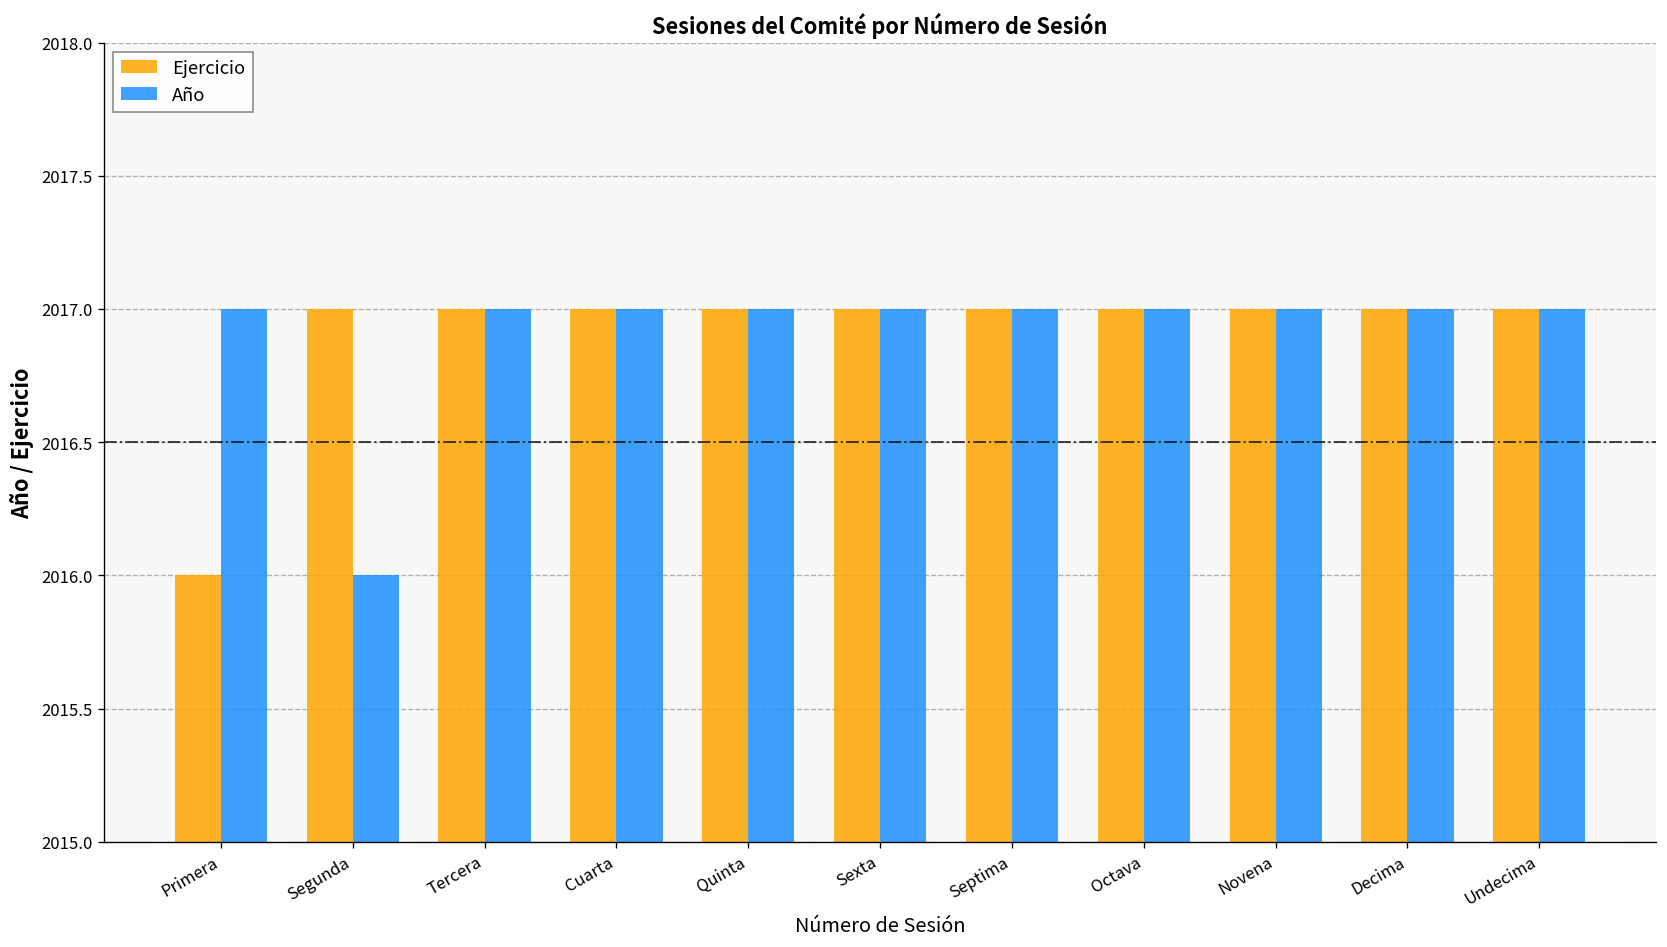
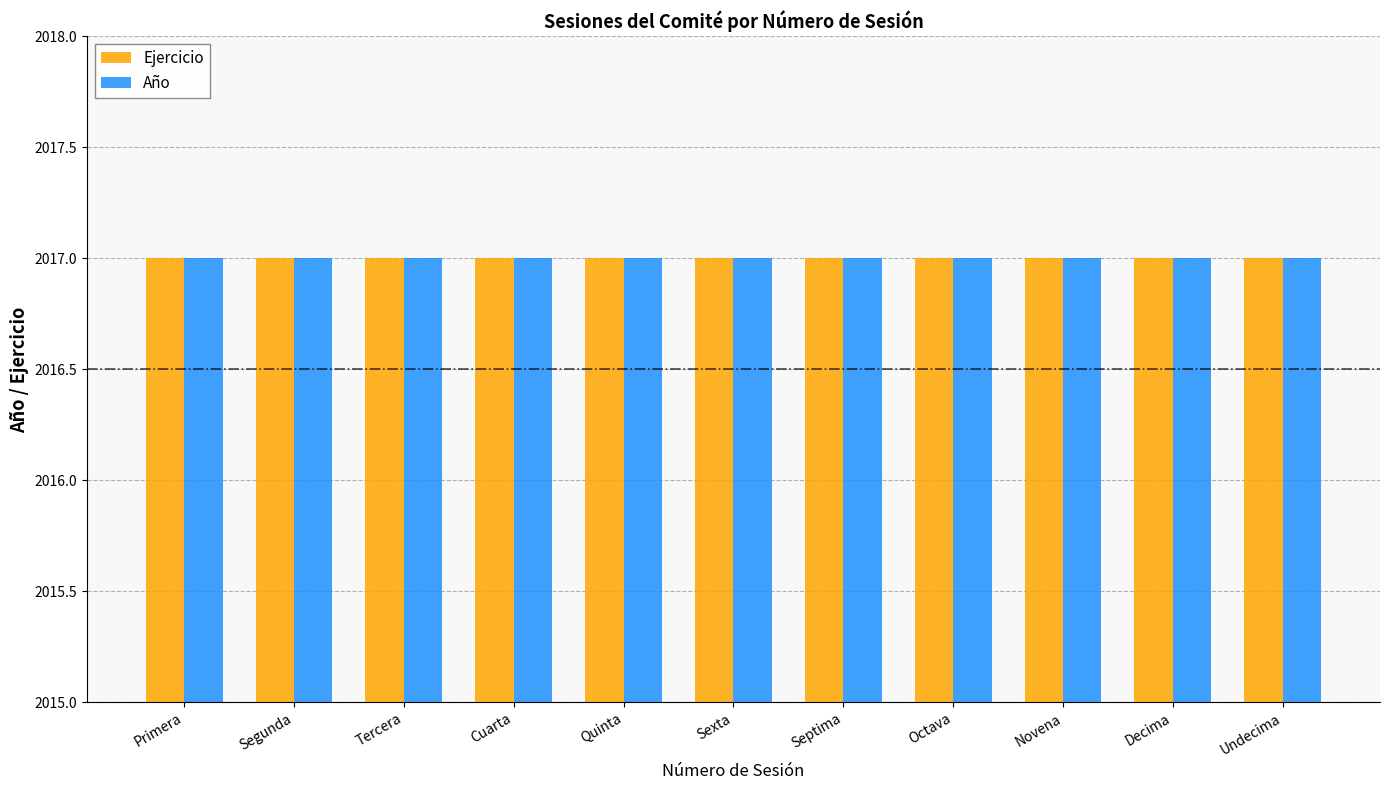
  {
    "Ejercicio": {
-     "Primera": 2016,
+     "Primera": 2017,
      "Segunda": 2017,
      "Tercera": 2017,
      "Cuarta": 2017,
      "Quinta": 2017,
      "Sexta": 2017,
      "Septima": 2017,
      "Octava": 2017,
      "Novena": 2017,
      "Decima": 2017,
      "Undecima": 2017
    },
    "Año": {
      "Primera": 2017,
-     "Segunda": 2016,
+     "Segunda": 2017,
      "Tercera": 2017,
      "Cuarta": 2017,
      "Quinta": 2017,
      "Sexta": 2017,
      "Septima": 2017,
      "Octava": 2017,
      "Novena": 2017,
      "Decima": 2017,
      "Undecima": 2017
    }
  }
